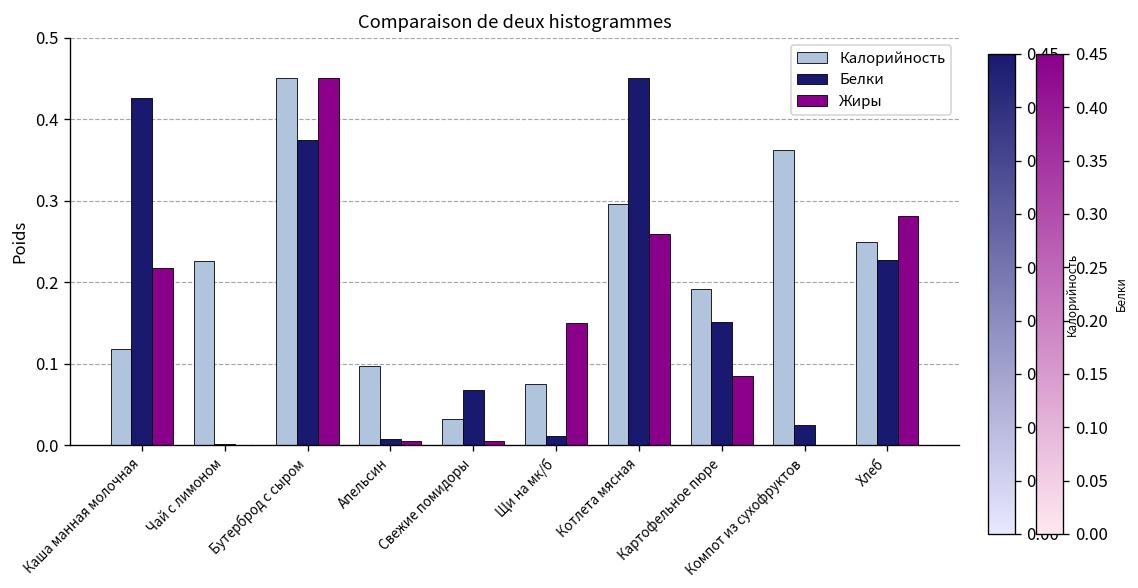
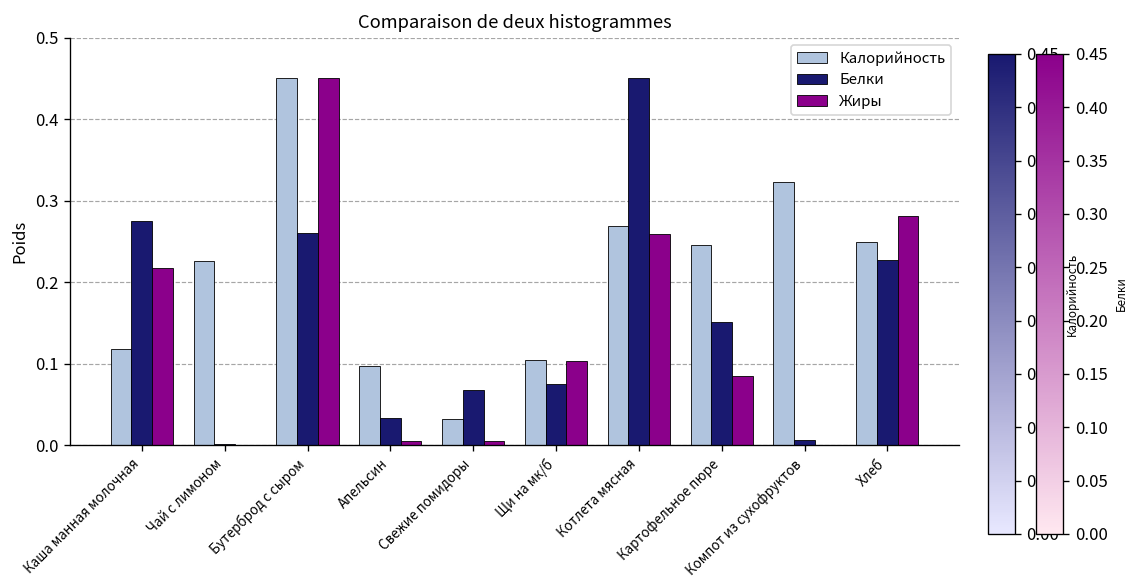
  {
    "Калорийность": {
      "Каша манная молочная": 0.12,
      "Чай с лимоном": 0.23,
      "Бутерброд с сыром": 0.45,
      "Апельсин": 0.10,
      "Свежие помидоры": 0.03,
-     "Щи на мк/б": 0.08,
-     "Котлета мясная": 0.30,
-     "Картофельное пюре": 0.19,
-     "Компот из сухофруктов": 0.36,
+     "Щи на мк/б": 0.10,
+     "Котлета мясная": 0.27,
+     "Картофельное пюре": 0.25,
+     "Компот из сухофруктов": 0.32,
      "Хлеб": 0.25
    },
    "Белки": {
-     "Каша манная молочная": 0.43,
-     "Бутерброд с сыром": 0.37,
-     "Апельсин": 0.01,
+     "Каша манная молочная": 0.28,
+     "Бутерброд с сыром": 0.26,
+     "Апельсин": 0.03,
      "Свежие помидоры": 0.07,
-     "Щи на мк/б": 0.01,
+     "Щи на мк/б": 0.08,
      "Котлета мясная": 0.45,
      "Картофельное пюре": 0.15,
-     "Компот из сухофруктов": 0.02,
+     "Компот из сухофруктов": 0.01,
      "Хлеб": 0.23
    },
    "Жиры": {
      "Каша манная молочная": 0.22,
      "Чай с лимоном": 0.00,
      "Бутерброд с сыром": 0.45,
      "Апельсин": 0.01,
      "Свежие помидоры": 0.01,
-     "Щи на мк/б": 0.15,
+     "Щи на мк/б": 0.10,
      "Котлета мясная": 0.26,
      "Картофельное пюре": 0.08,
      "Хлеб": 0.28
    }
  }
